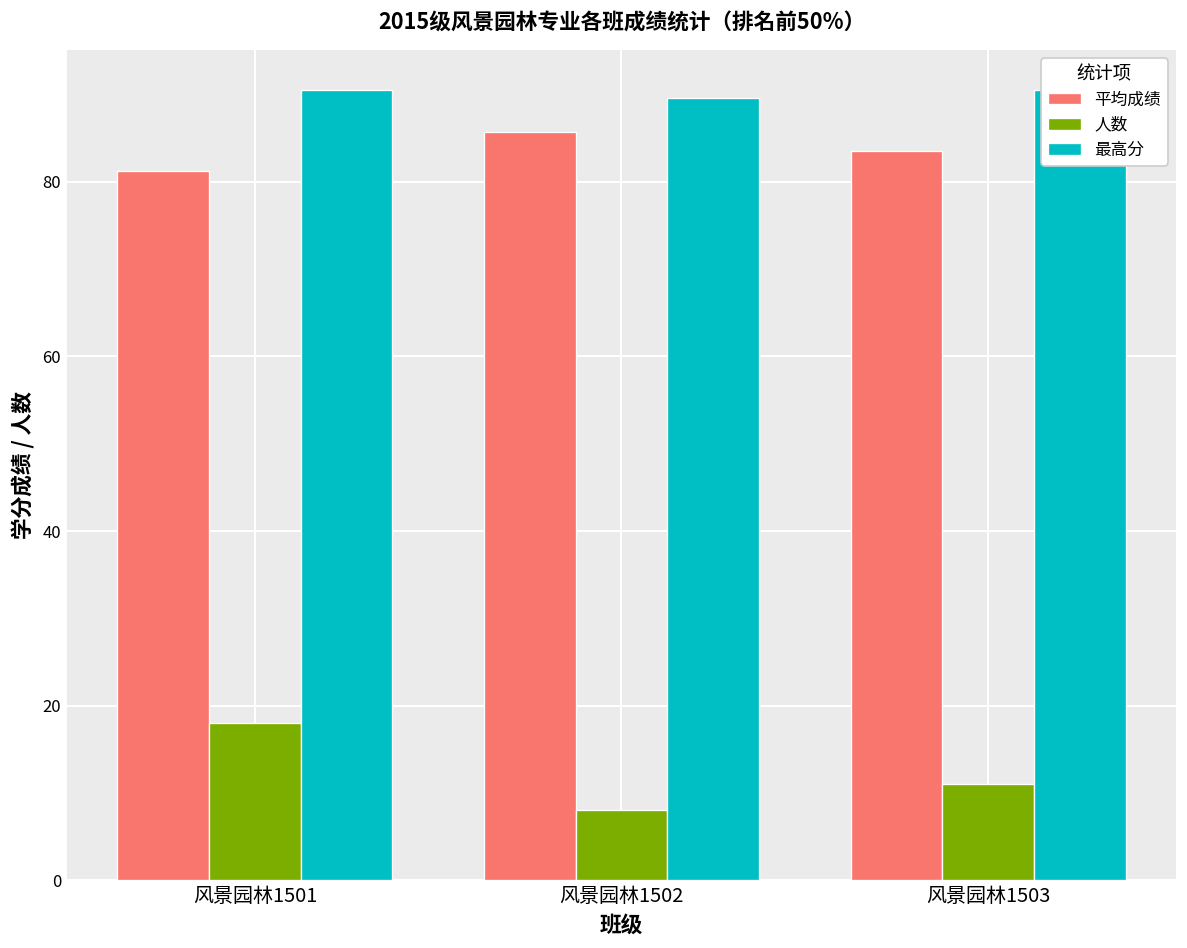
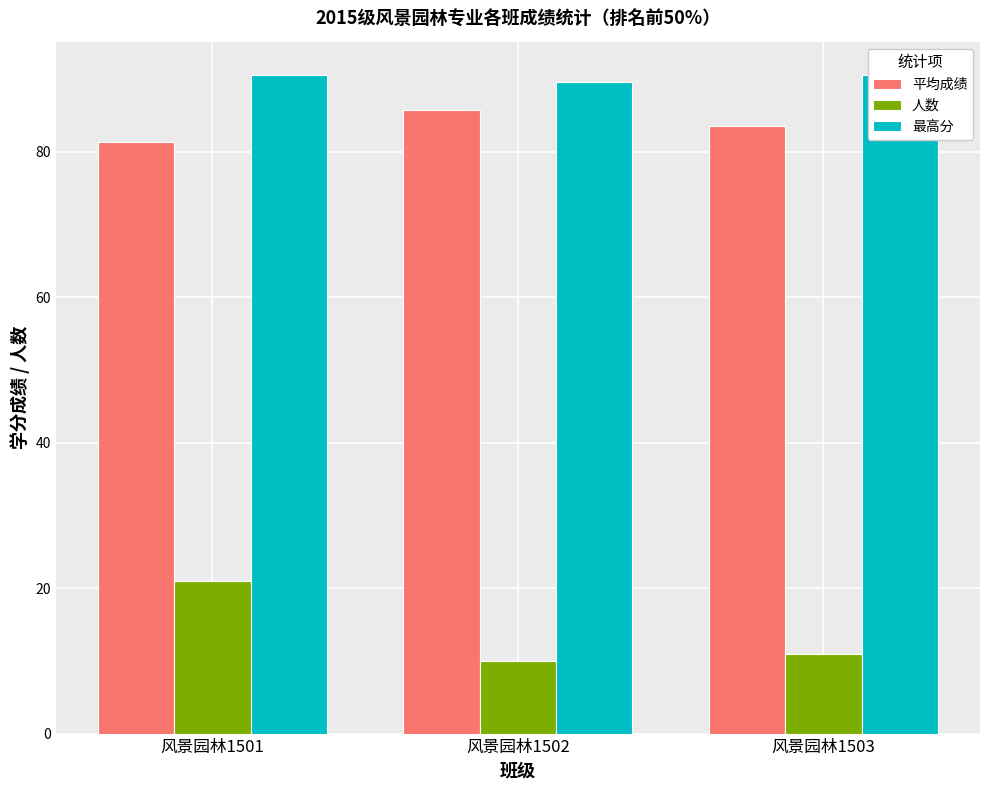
  {
    "平均成绩": {
      "风景园林1501": 81,
      "风景园林1502": 86,
      "风景园林1503": 83
    },
    "人数": {
-     "风景园林1501": 18,
-     "风景园林1502": 8,
+     "风景园林1501": 21,
+     "风景园林1502": 10,
      "风景园林1503": 11
    },
    "最高分": {
      "风景园林1501": 91,
      "风景园林1502": 90
    }
  }
